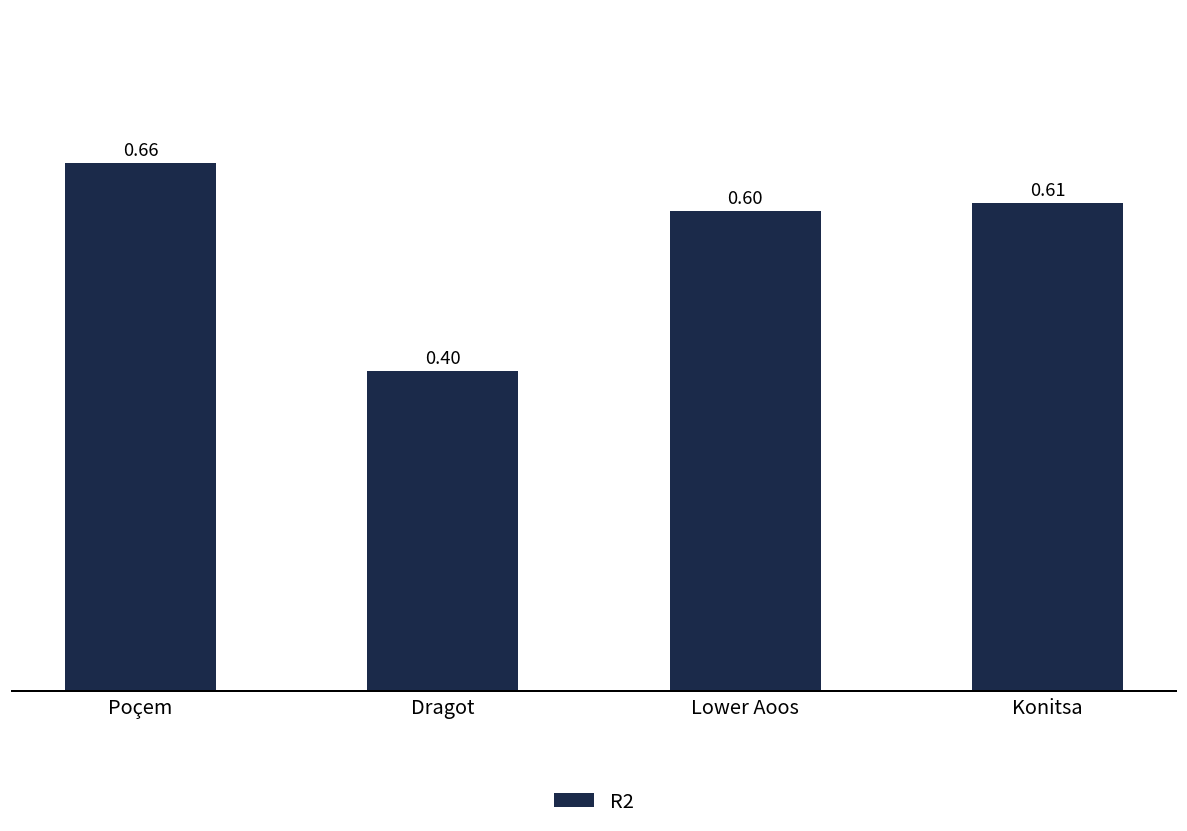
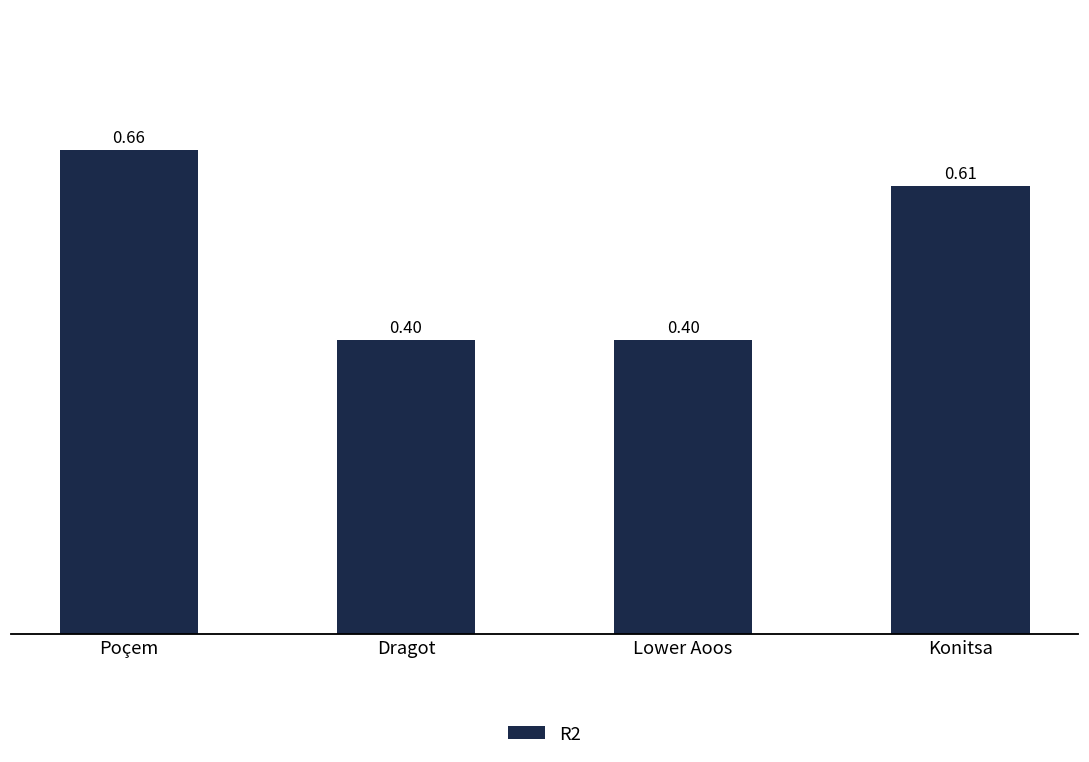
  {
    "Poçem": 0.66,
    "Dragot": 0.40,
-   "Lower Aoos": 0.60,
+   "Lower Aoos": 0.40,
    "Konitsa": 0.61
  }
